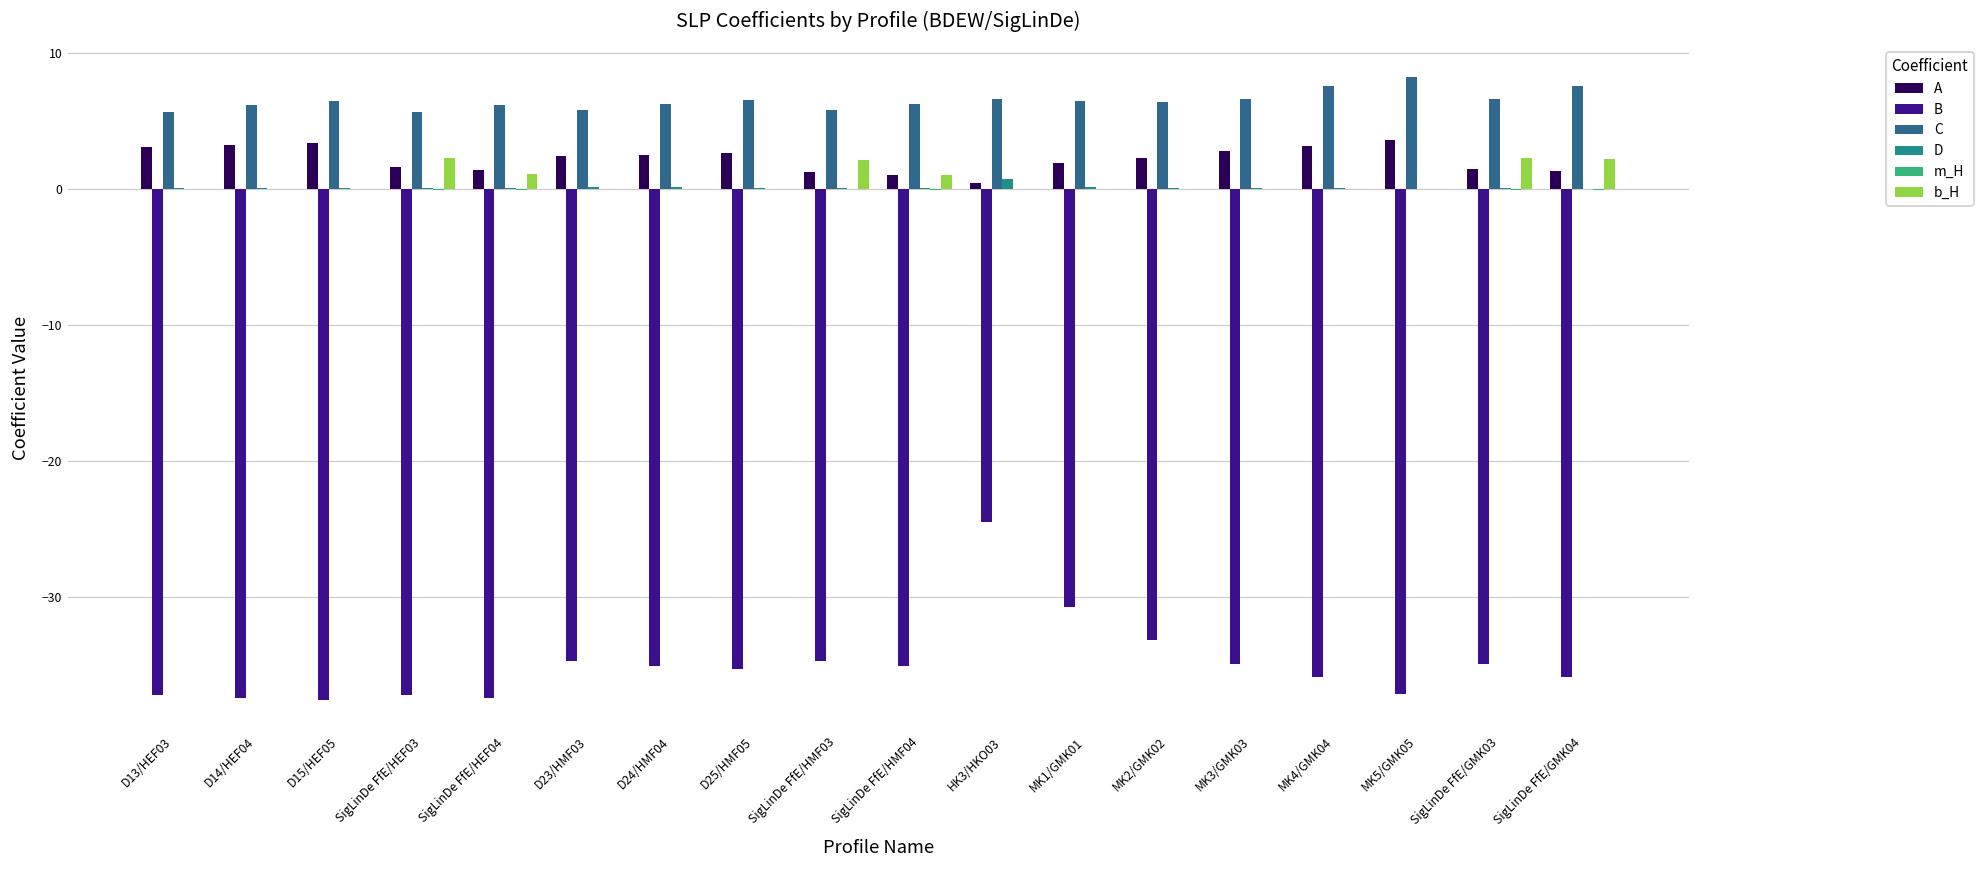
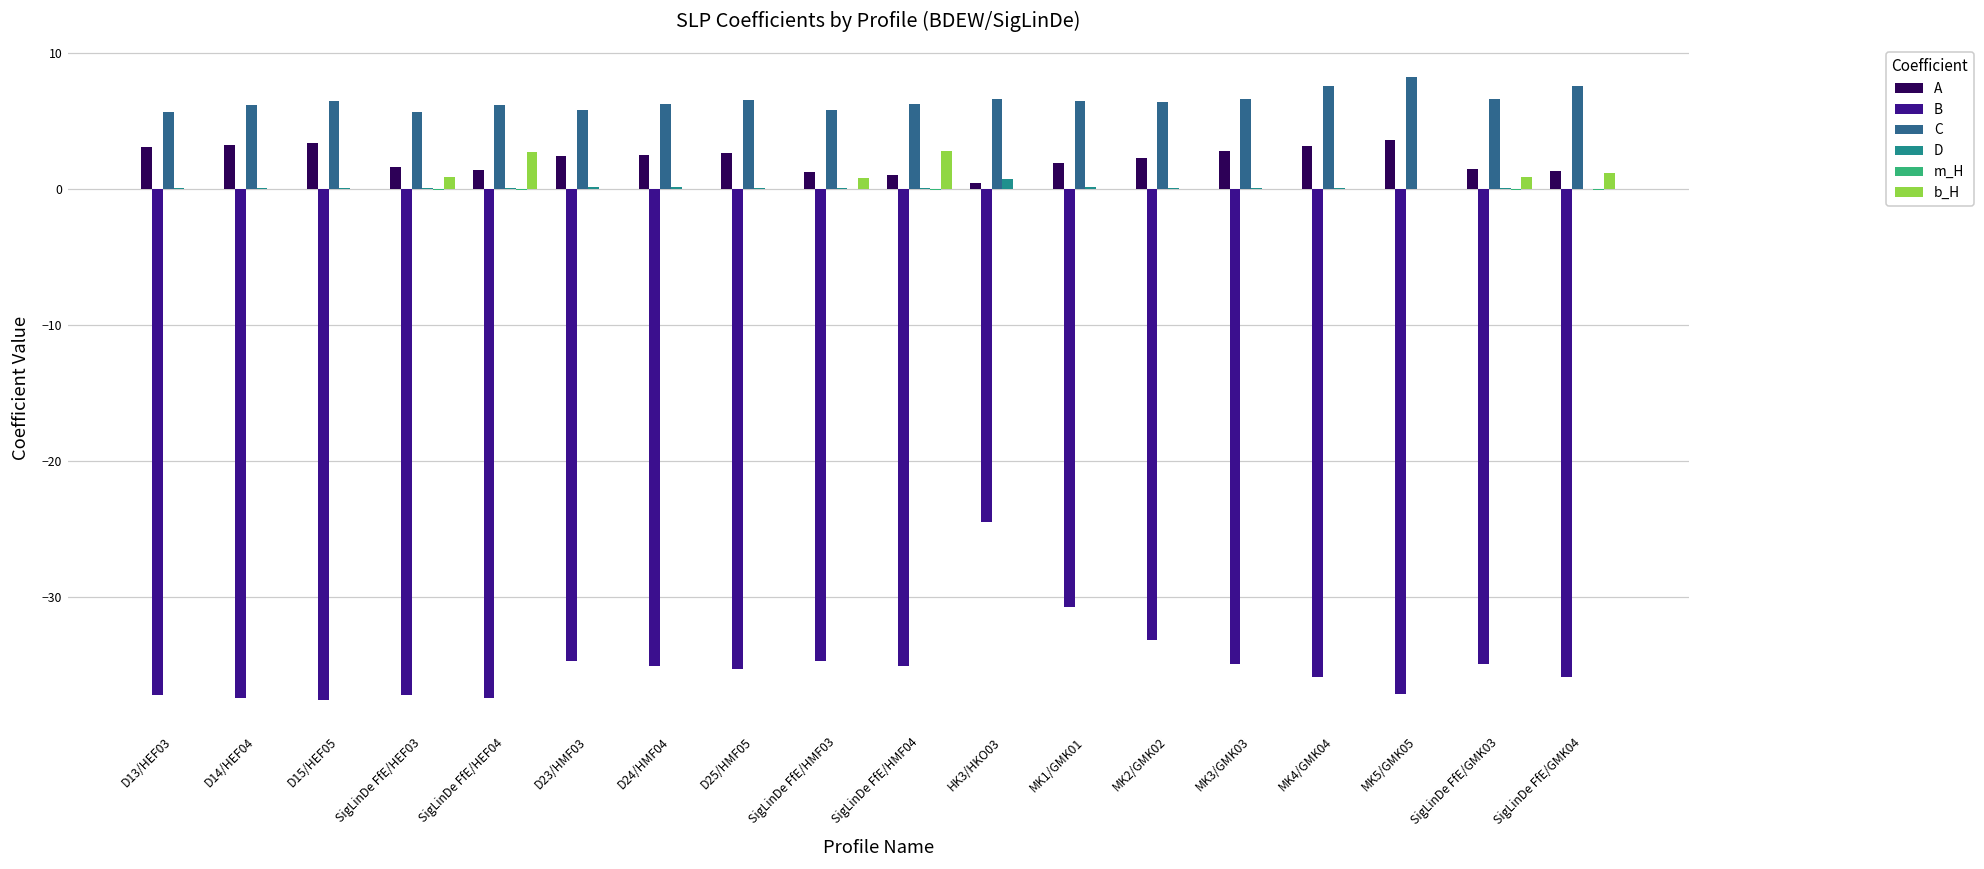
  {
    "b_H": {
      "D13/HEF03": 0.0,
      "D14/HEF04": 0.0,
      "D15/HEF05": 0.0,
-     "SigLinDe FfE/HEF03": 2.3,
-     "SigLinDe FfE/HEF04": 1.1,
+     "SigLinDe FfE/HEF03": 0.8,
+     "SigLinDe FfE/HEF04": 2.7,
      "D23/HMF03": 0.0,
      "D24/HMF04": 0.0,
      "D25/HMF05": 0.0,
-     "SigLinDe FfE/HMF03": 2.1,
-     "SigLinDe FfE/HMF04": 1.0,
+     "SigLinDe FfE/HMF03": 0.8,
+     "SigLinDe FfE/HMF04": 2.8,
      "HK3/HKO03": 0.0,
      "MK1/GMK01": 0.0,
      "MK2/GMK02": 0.0,
      "MK3/GMK03": 0.0,
      "MK4/GMK04": 0.0,
      "MK5/GMK05": 0.0,
-     "SigLinDe FfE/GMK03": 2.3,
-     "SigLinDe FfE/GMK04": 2.2
+     "SigLinDe FfE/GMK03": 0.9,
+     "SigLinDe FfE/GMK04": 1.2
    }
  }
